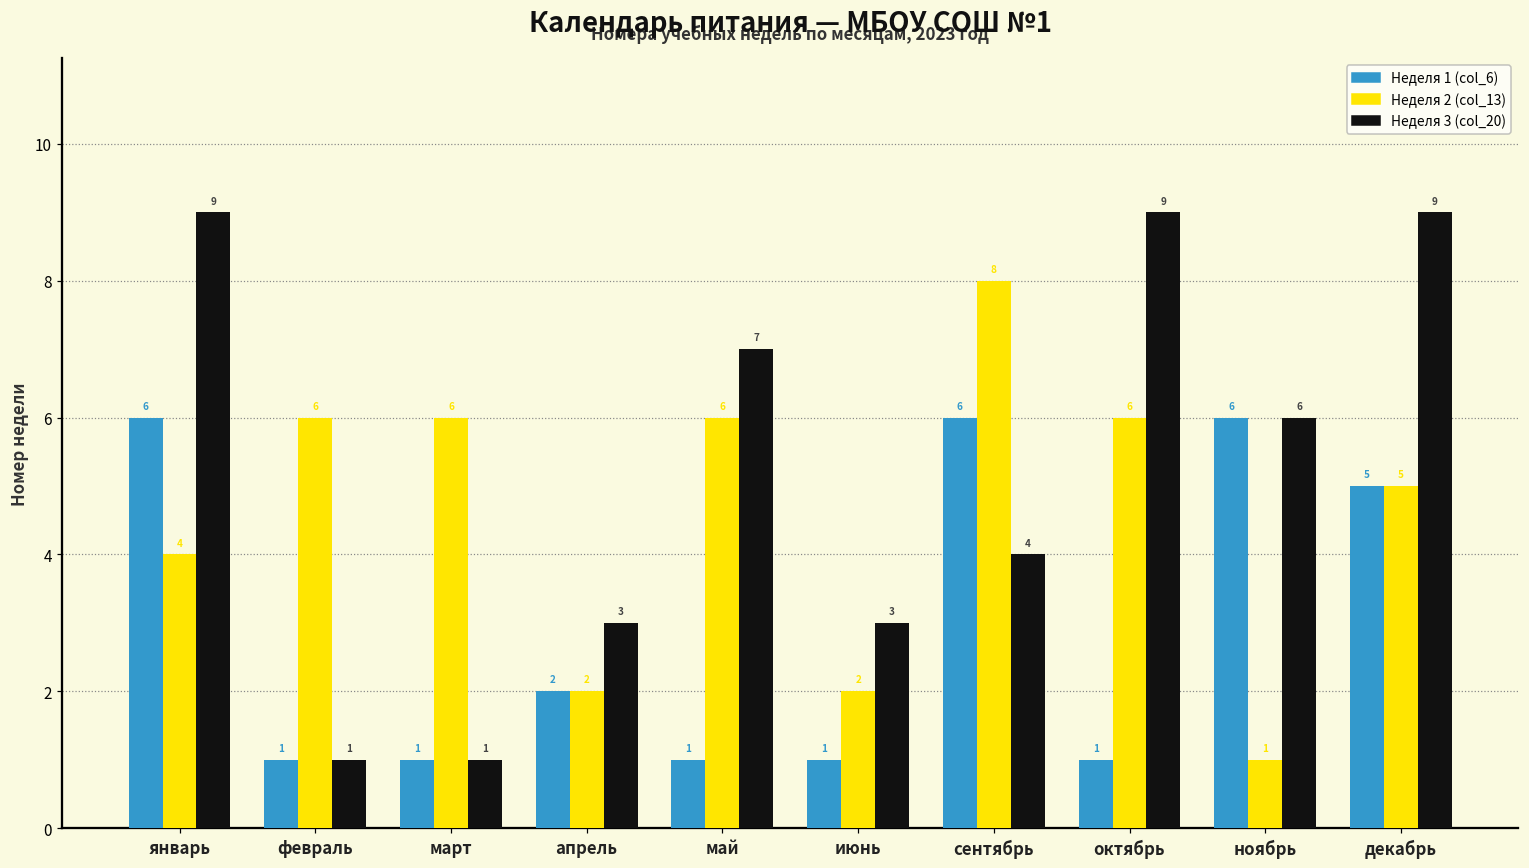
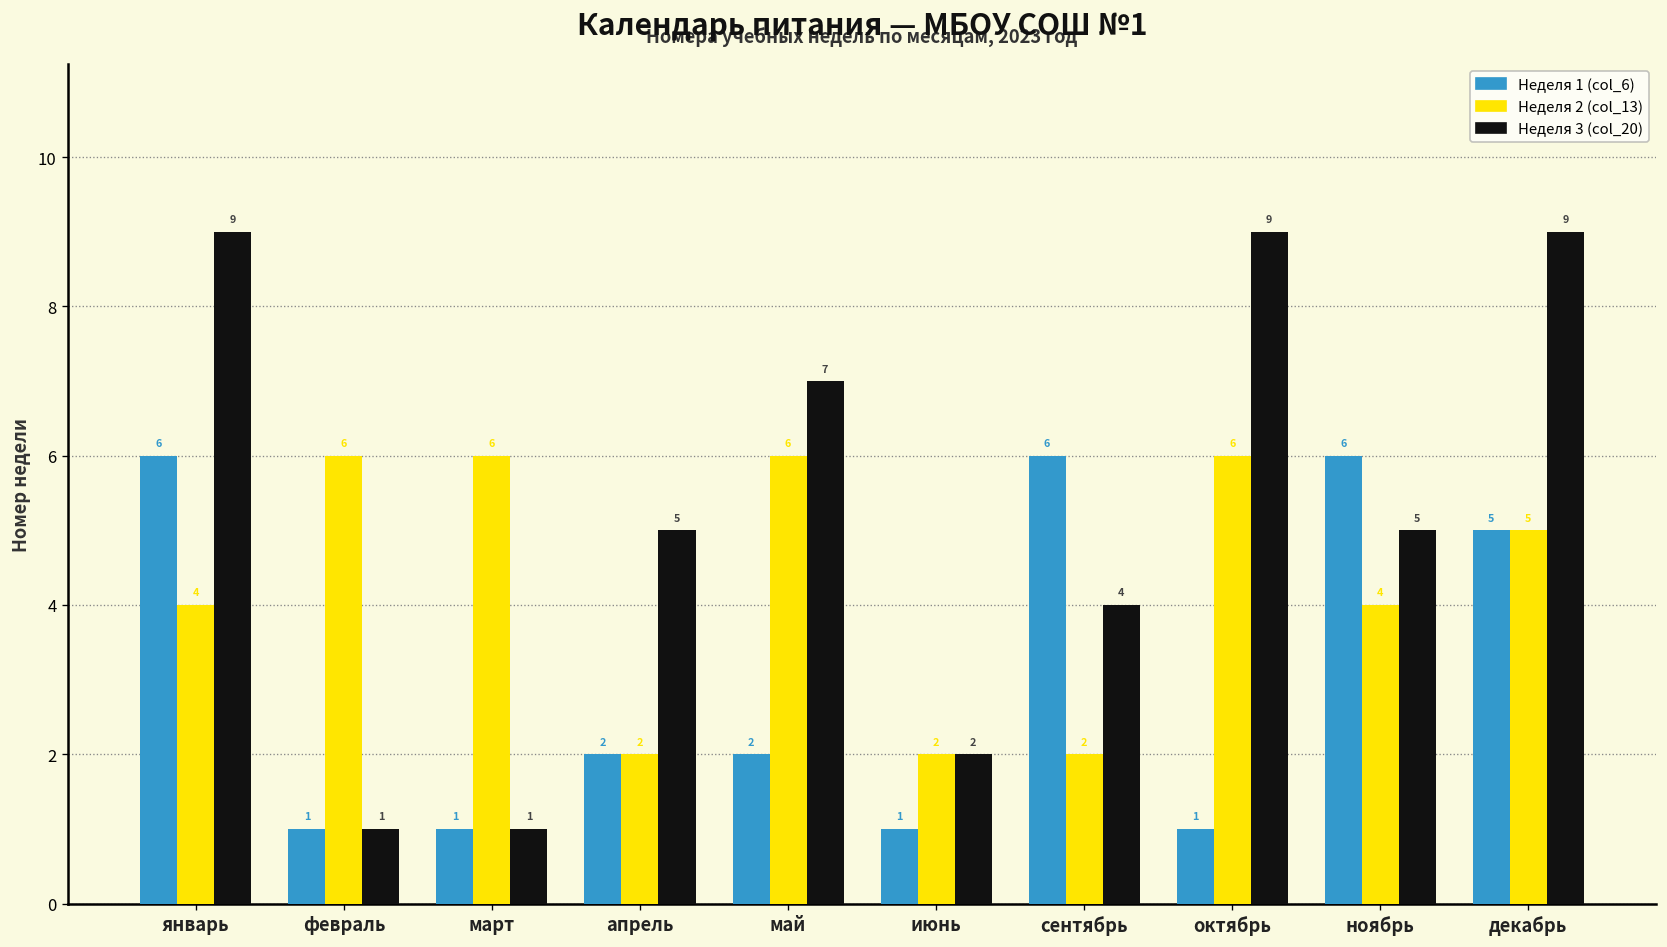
  {
    "Неделя 1 (col_6)": {
      "январь": 6,
      "февраль": 1,
      "март": 1,
      "апрель": 2,
-     "май": 1,
+     "май": 2,
      "июнь": 1,
      "сентябрь": 6,
      "октябрь": 1,
      "ноябрь": 6,
      "декабрь": 5
    },
    "Неделя 2 (col_13)": {
      "январь": 4,
      "февраль": 6,
      "март": 6,
      "апрель": 2,
      "май": 6,
      "июнь": 2,
-     "сентябрь": 8,
+     "сентябрь": 2,
      "октябрь": 6,
-     "ноябрь": 1,
+     "ноябрь": 4,
      "декабрь": 5
    },
    "Неделя 3 (col_20)": {
      "январь": 9,
      "февраль": 1,
      "март": 1,
-     "апрель": 3,
+     "апрель": 5,
      "май": 7,
-     "июнь": 3,
+     "июнь": 2,
      "сентябрь": 4,
      "октябрь": 9,
-     "ноябрь": 6,
+     "ноябрь": 5,
      "декабрь": 9
    }
  }
